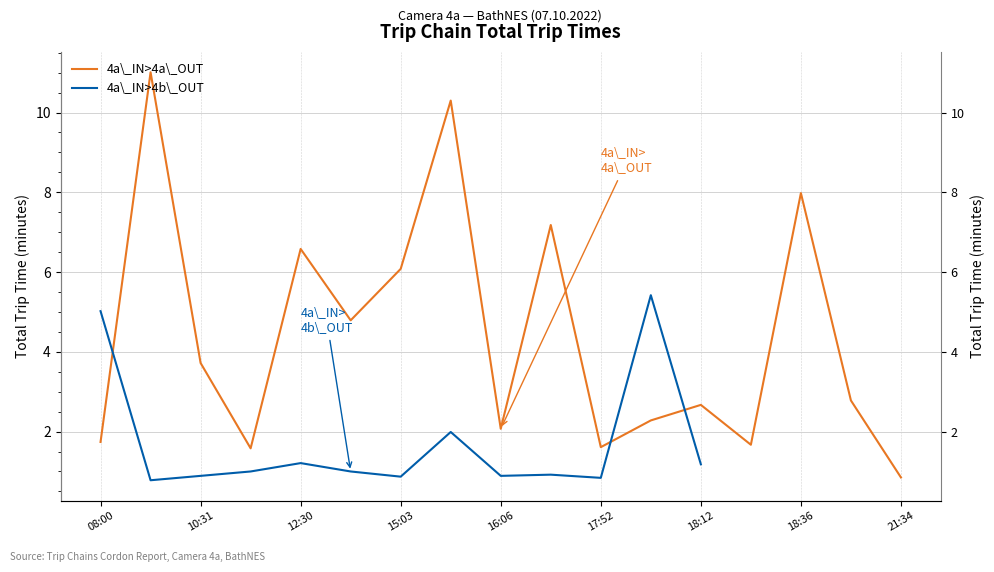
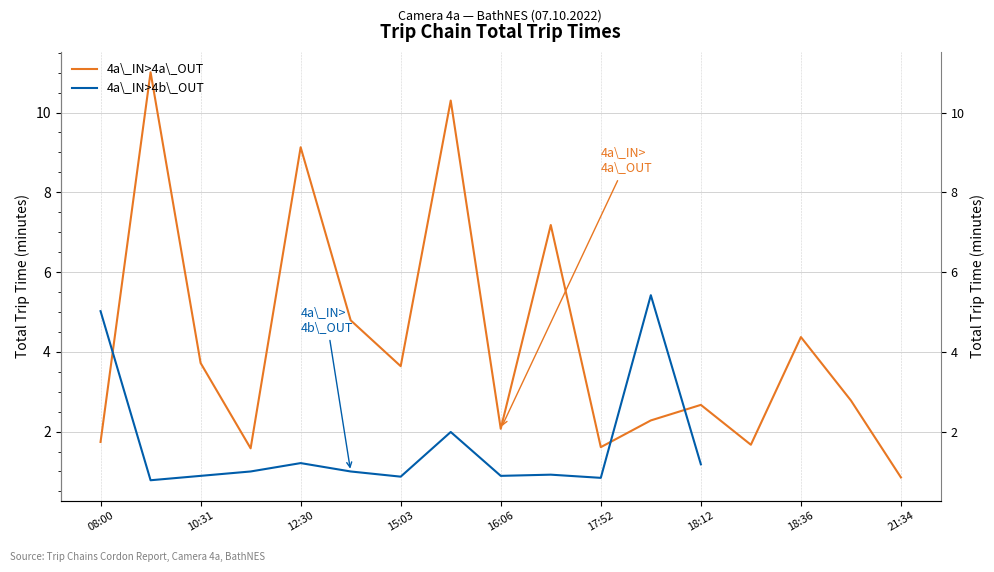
  {
    "4a\\_IN>4a\\_OUT": {
      "08:00": 1.7,
      "10:31": 3.7,
-     "12:30": 6.6,
-     "15:03": 6.1,
+     "12:30": 9.1,
+     "15:03": 3.6,
      "16:06": 2.1,
      "17:52": 1.6,
      "18:12": 2.7,
-     "18:36": 8.0,
+     "18:36": 4.4,
      "21:34": 0.9
    },
    "4a\\_IN>4b\\_OUT": {
      "08:00": 5.0,
      "10:31": 0.9,
      "15:03": 0.9,
      "16:06": 0.9,
      "17:52": 0.8,
      "18:12": 1.2
    }
  }
